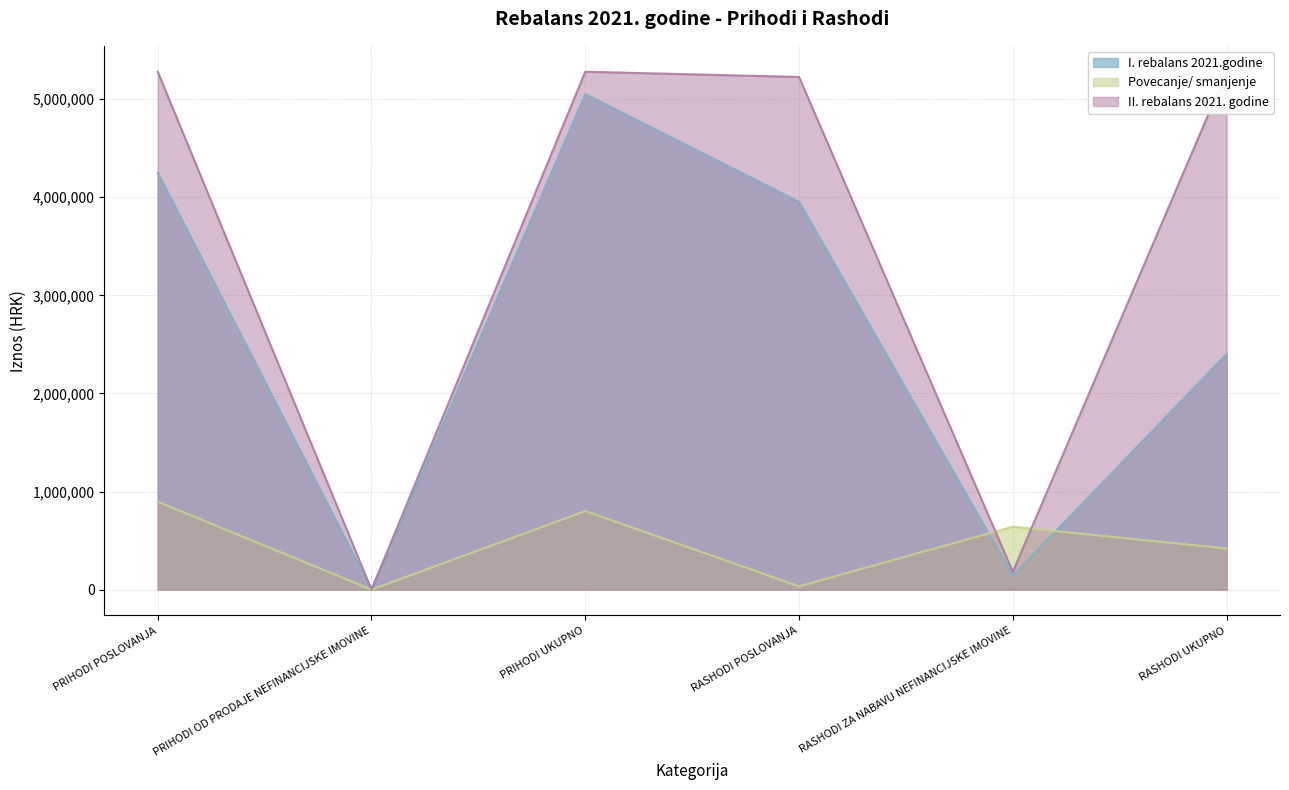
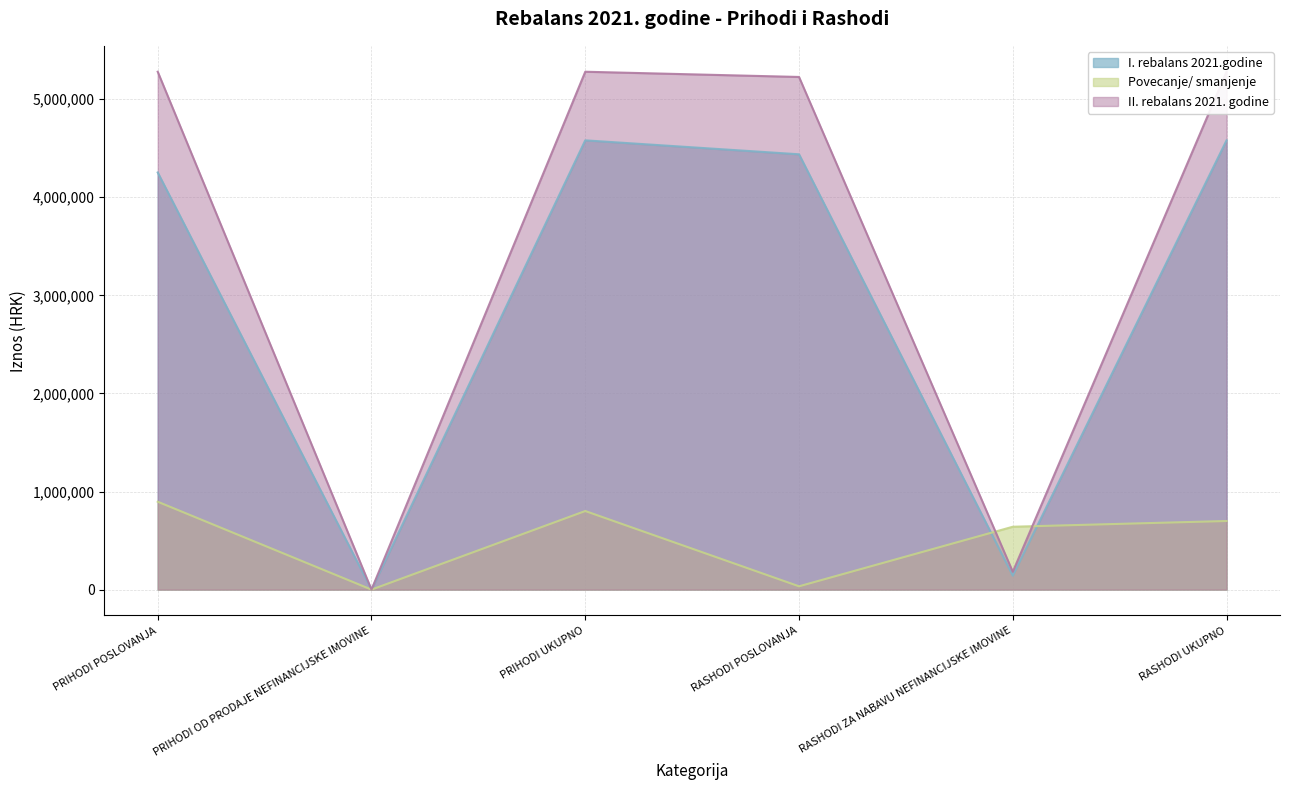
  {
    "I. rebalans 2021.godine": {
      "PRIHODI POSLOVANJA": "4,300,000",
-     "PRIHODI UKUPNO": "5,100,000",
-     "RASHODI POSLOVANJA": "4,000,000",
+     "PRIHODI UKUPNO": "4,600,000",
+     "RASHODI POSLOVANJA": "4,400,000",
      "RASHODI ZA NABAVU NEFINANCIJSKE IMOVINE": "100,000",
-     "RASHODI UKUPNO": "2,400,000"
+     "RASHODI UKUPNO": "4,600,000"
    },
    "Povecanje/ smanjenje": {
      "PRIHODI POSLOVANJA": "900,000",
      "PRIHODI UKUPNO": "800,000",
      "RASHODI POSLOVANJA": "0",
      "RASHODI ZA NABAVU NEFINANCIJSKE IMOVINE": "600,000",
-     "RASHODI UKUPNO": "400,000"
+     "RASHODI UKUPNO": "700,000"
    },
    "II. rebalans 2021. godine": {
      "PRIHODI POSLOVANJA": "5,300,000",
      "PRIHODI UKUPNO": "5,300,000",
      "RASHODI POSLOVANJA": "5,200,000",
      "RASHODI ZA NABAVU NEFINANCIJSKE IMOVINE": "200,000"
    }
  }
